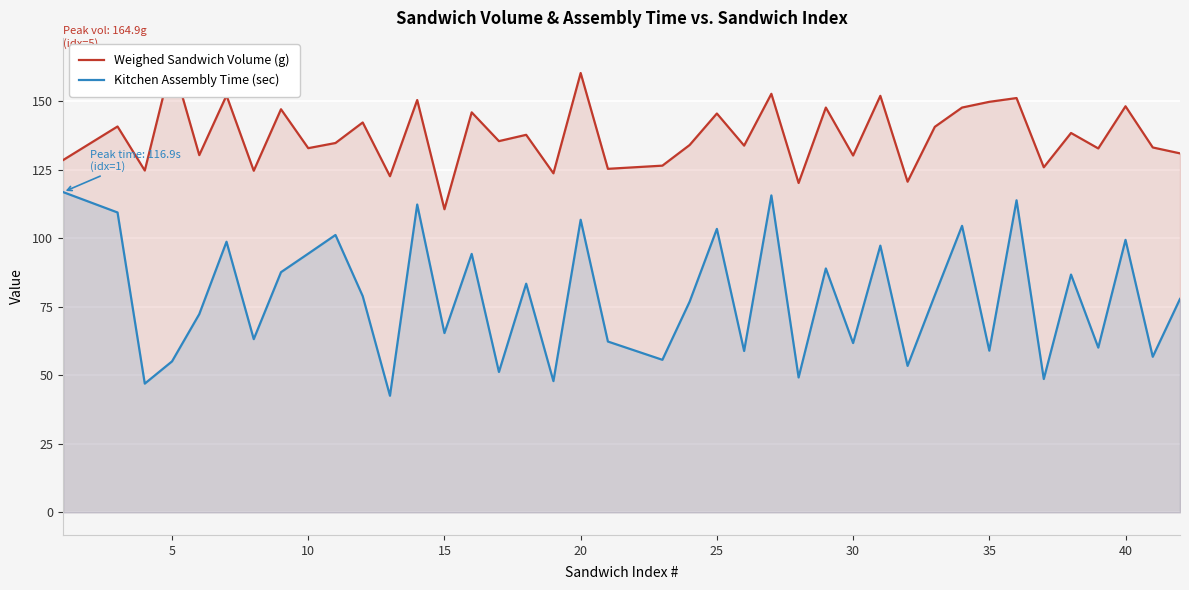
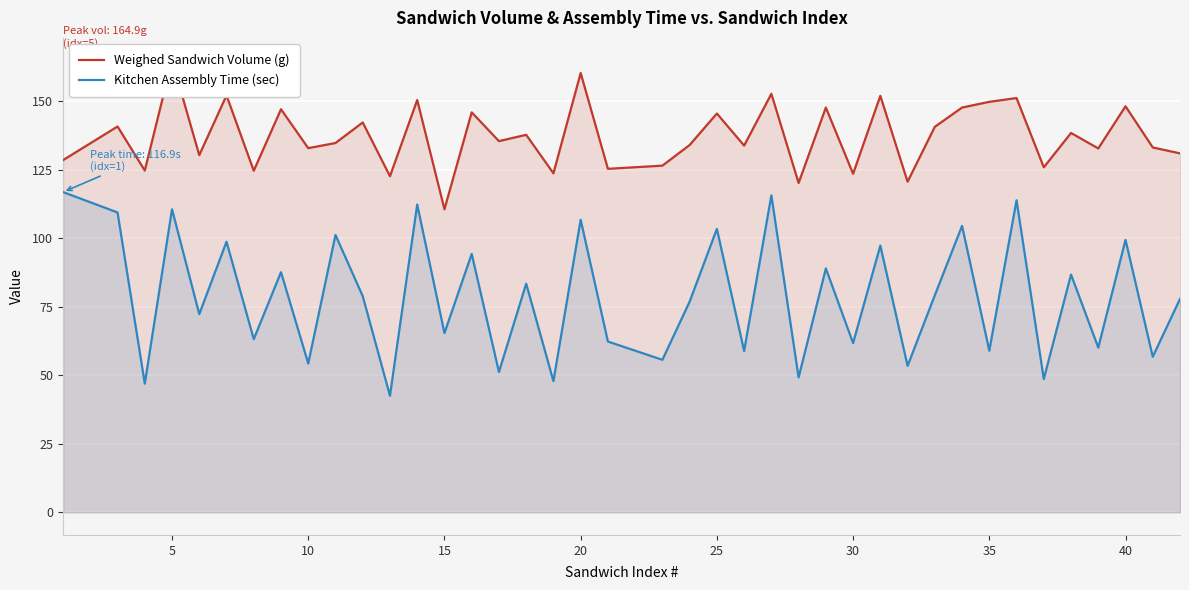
  {
    "Weighed Sandwich Volume (g)": {
      "10": 133,
      "15": 111,
      "20": 160,
      "25": 146,
-     "30": 130,
+     "30": 124,
      "35": 150,
      "40": 148
    },
    "Kitchen Assembly Time (sec)": {
-     "5": 55,
-     "10": 94,
+     "5": 111,
+     "10": 54,
      "15": 65,
      "20": 107,
      "25": 103,
      "30": 62,
      "35": 59,
      "40": 99
    }
  }
